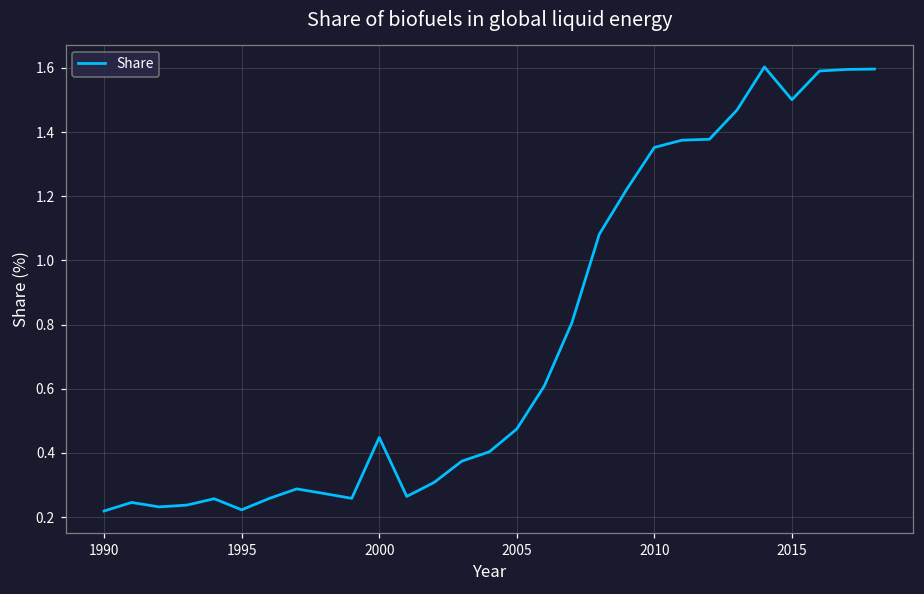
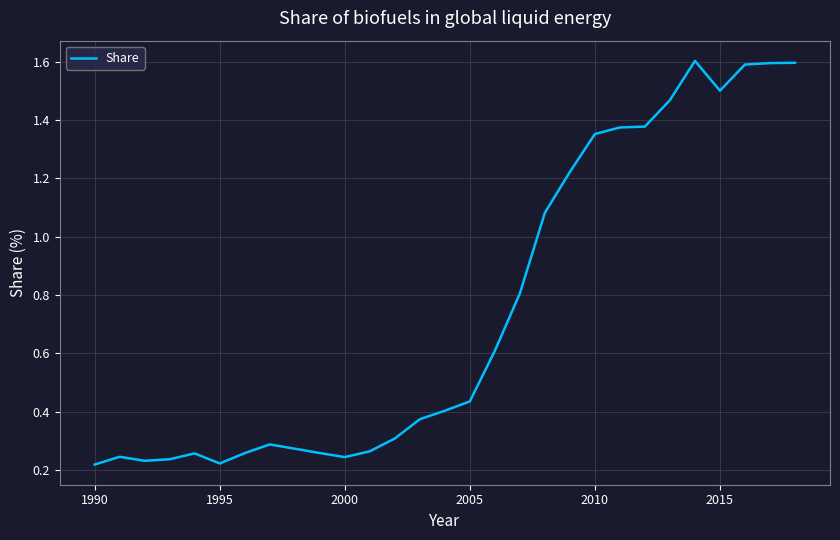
  {
    "1990": 0.22,
    "1995": 0.22,
-   "2000": 0.45,
-   "2005": 0.47,
+   "2000": 0.24,
+   "2005": 0.44,
    "2010": 1.35,
    "2015": 1.50
  }
